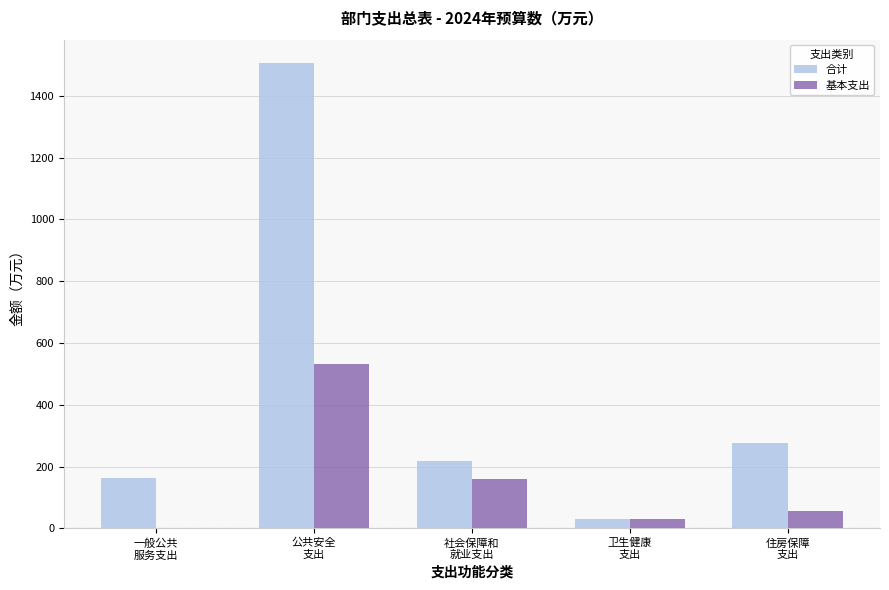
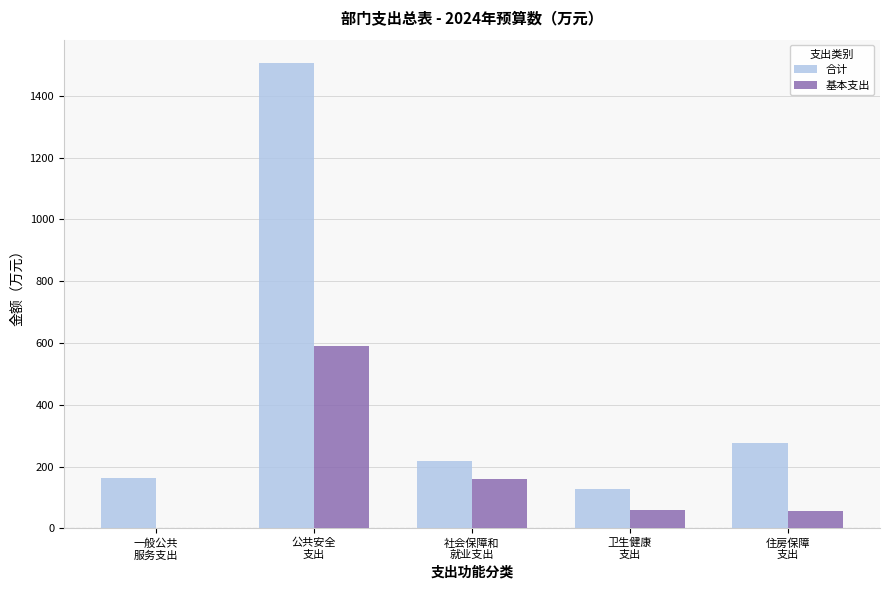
  {
    "合计": {
      "一般公共 服务支出": 160,
      "公共安全 支出": 1510,
      "社会保障和 就业支出": 220,
-     "卫生健康 支出": 30,
+     "卫生健康 支出": 130,
      "住房保障 支出": 280
    },
    "基本支出": {
      "一般公共 服务支出": 0,
-     "公共安全 支出": 530,
+     "公共安全 支出": 590,
      "社会保障和 就业支出": 160,
-     "卫生健康 支出": 30,
+     "卫生健康 支出": 60,
      "住房保障 支出": 60
    }
  }
